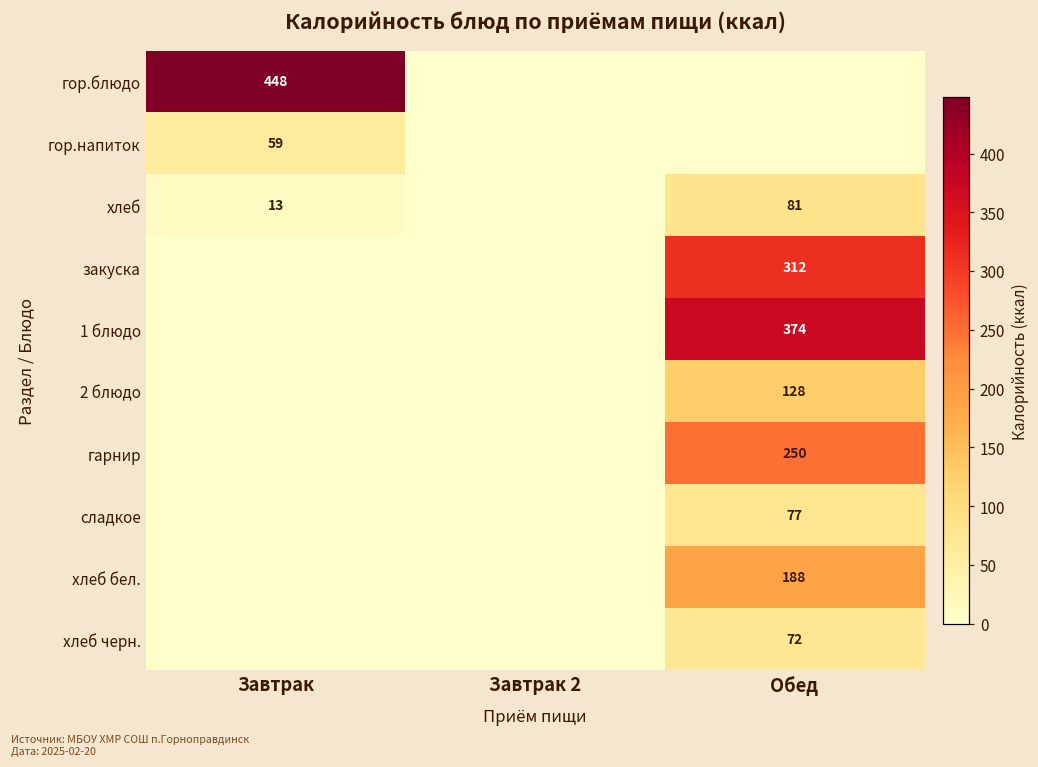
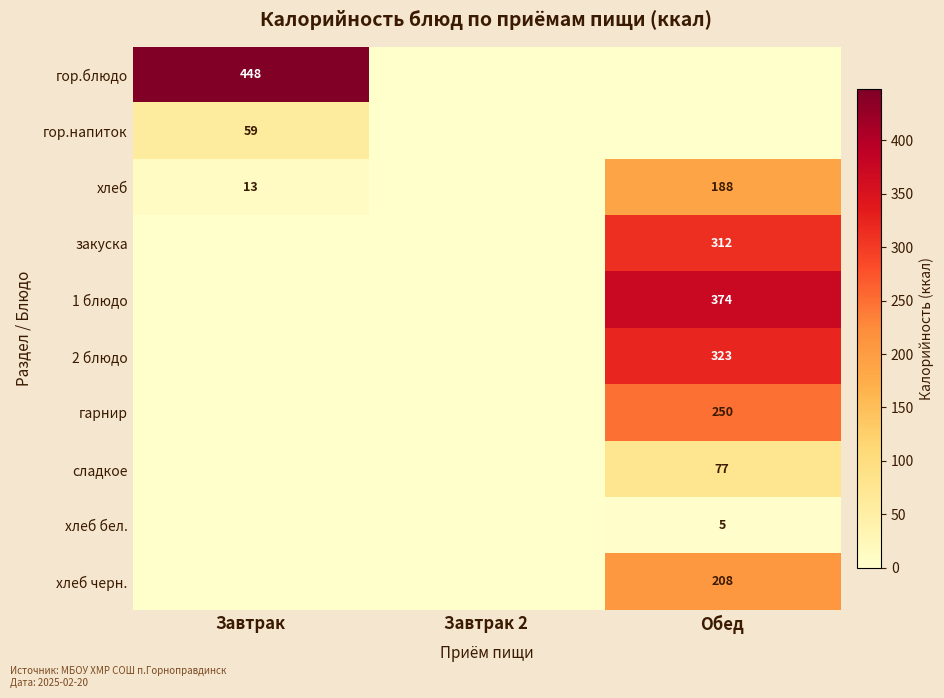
  {
    "гор.блюдо": {
      "Завтрак": 448
    },
    "гор.напиток": {
      "Завтрак": 59
    },
    "хлеб": {
      "Завтрак": 13,
-     "Обед": 81
+     "Обед": 188
    },
    "закуска": {
      "Обед": 312
    },
    "1 блюдо": {
      "Обед": 374
    },
    "2 блюдо": {
-     "Обед": 128
+     "Обед": 323
    },
    "гарнир": {
      "Обед": 250
    },
    "сладкое": {
      "Обед": 77
    },
    "хлеб бел.": {
-     "Обед": 188
+     "Обед": 5
    },
    "хлеб черн.": {
-     "Обед": 72
+     "Обед": 208
    }
  }
